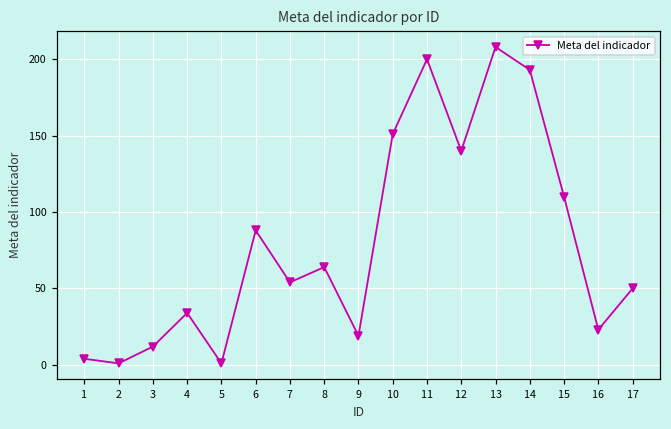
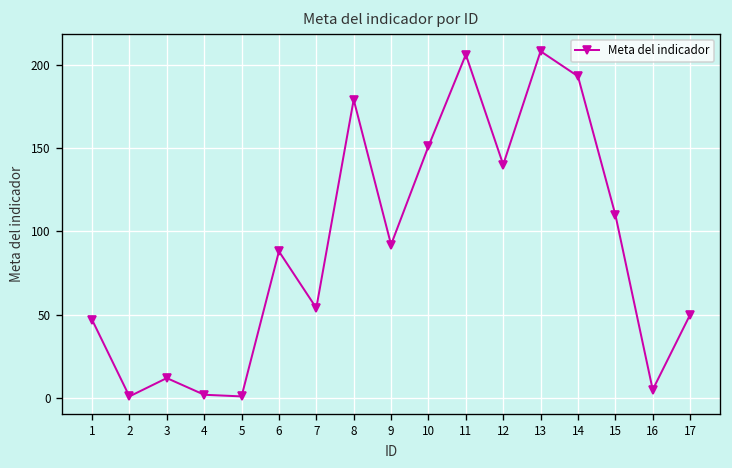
  {
-   "1": 4,
+   "1": 47,
    "2": 1,
    "3": 12,
-   "4": 34,
+   "4": 2,
    "5": 1,
    "6": 88,
    "7": 54,
-   "8": 64,
-   "9": 19,
+   "8": 179,
+   "9": 92,
    "10": 151,
-   "11": 200,
+   "11": 206,
    "12": 140,
    "13": 208,
    "14": 193,
    "15": 110,
-   "16": 23,
+   "16": 5,
    "17": 50
  }
